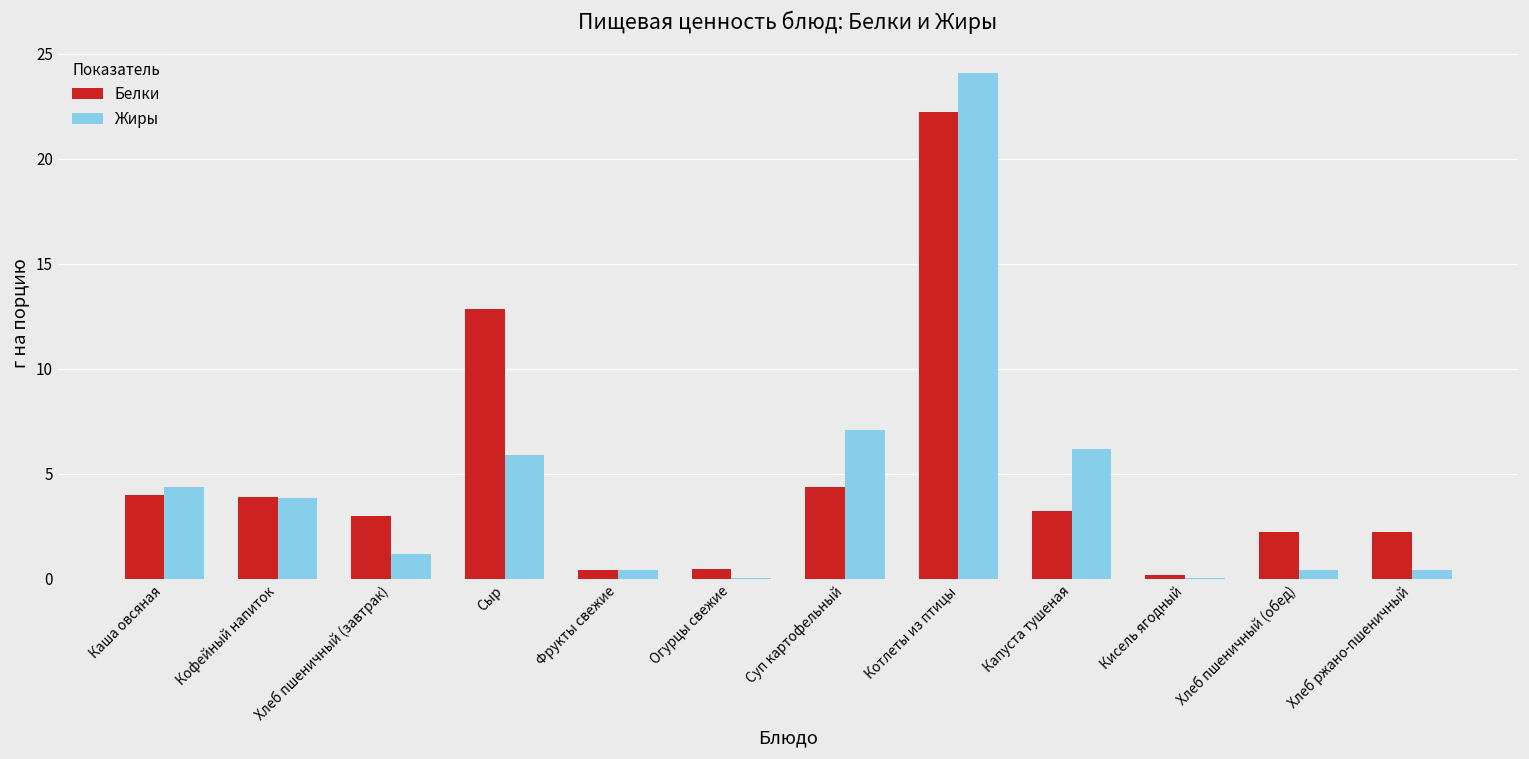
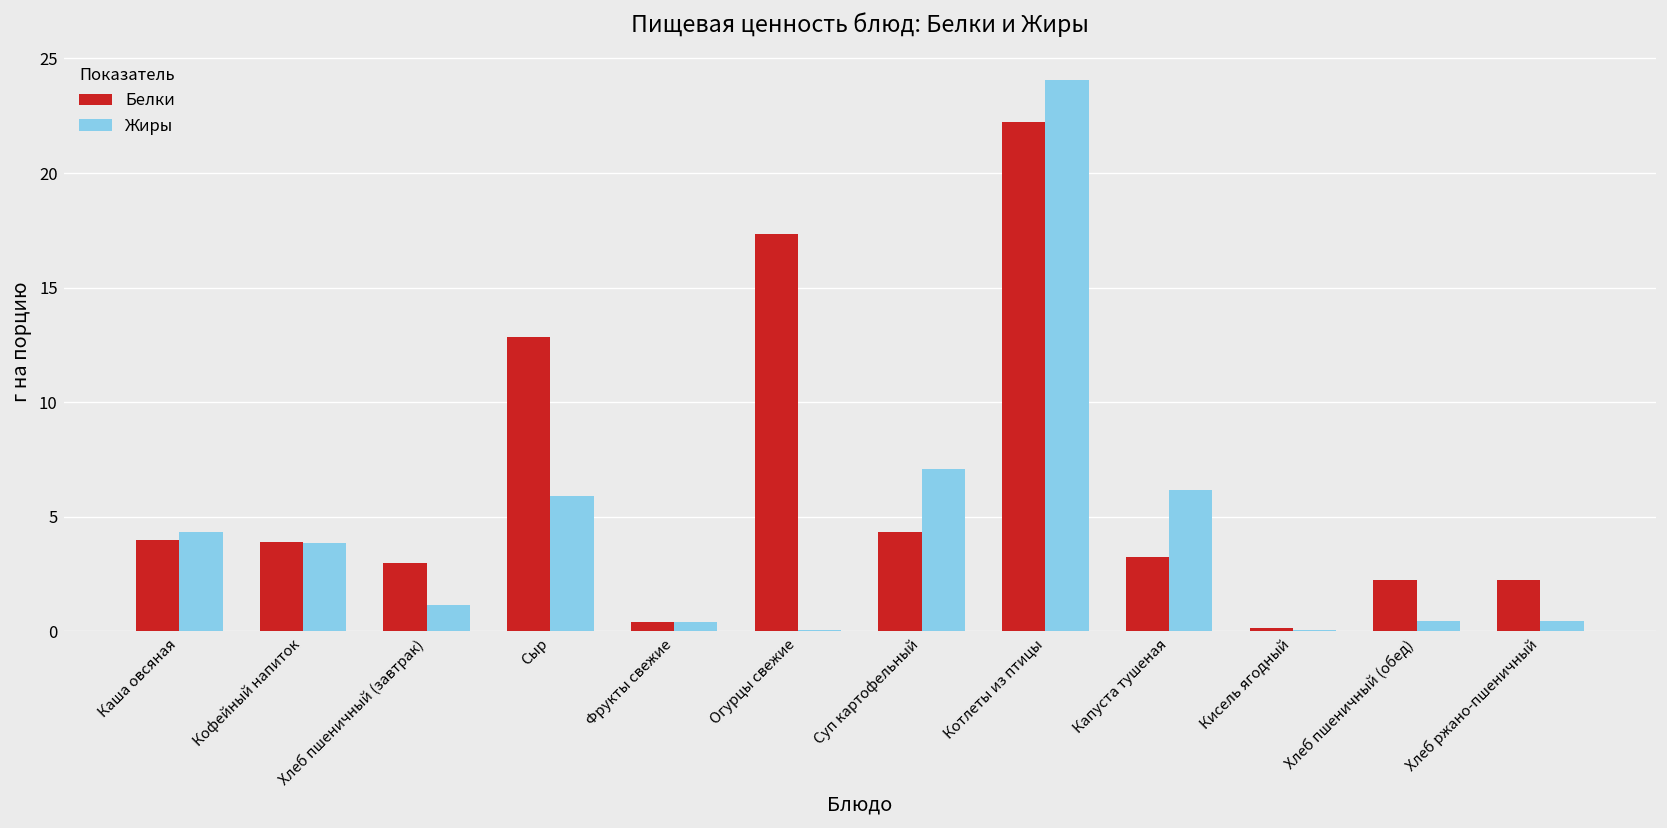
  {
    "Белки": {
      "Каша овсяная": 4.0,
      "Кофейный напиток": 3.9,
      "Хлеб пшеничный (завтрак)": 3.0,
      "Сыр": 12.8,
      "Фрукты свежие": 0.4,
-     "Огурцы свежие": 0.5,
+     "Огурцы свежие": 17.3,
      "Суп картофельный": 4.4,
      "Котлеты из птицы": 22.2,
      "Капуста тушеная": 3.2,
      "Кисель ягодный": 0.2,
      "Хлеб пшеничный (обед)": 2.2,
      "Хлеб ржано-пшеничный": 2.2
    },
    "Жиры": {
      "Каша овсяная": 4.4,
      "Кофейный напиток": 3.8,
      "Хлеб пшеничный (завтрак)": 1.2,
      "Сыр": 5.9,
      "Фрукты свежие": 0.4,
      "Суп картофельный": 7.1,
      "Котлеты из птицы": 24.1,
      "Капуста тушеная": 6.2,
      "Хлеб пшеничный (обед)": 0.4,
      "Хлеб ржано-пшеничный": 0.4
    }
  }
